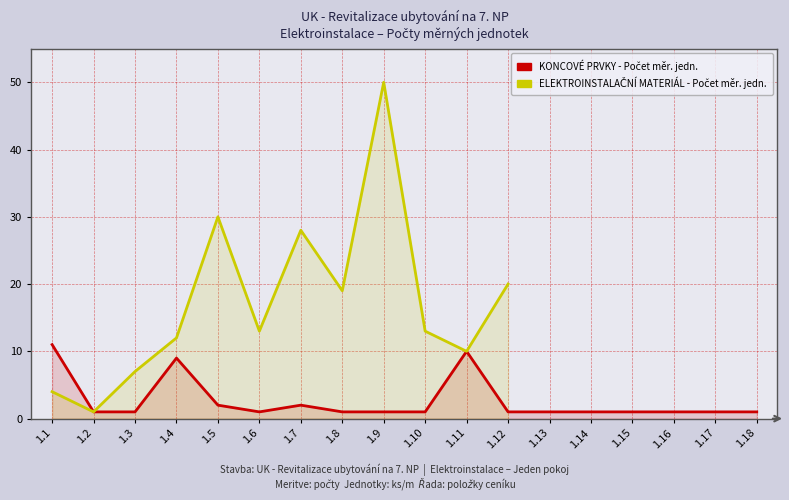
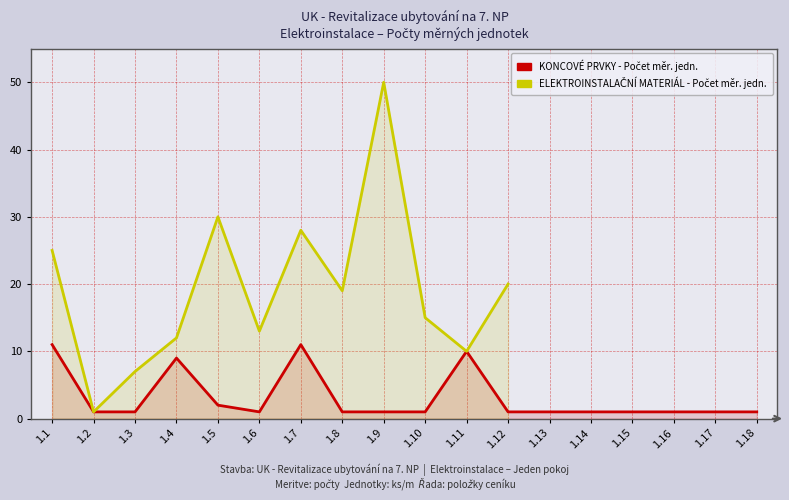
  {
    "KONCOVÉ PRVKY - Počet měr. jedn.": {
      "1.1": 11,
      "1.3": 1,
      "1.4": 9,
      "1.5": 2,
      "1.6": 1,
-     "1.7": 2,
+     "1.7": 11,
      "1.8": 1,
      "1.9": 1,
      "1.10": 1,
      "1.12": 1,
      "1.13": 1,
      "1.14": 1,
      "1.15": 1,
      "1.16": 1,
      "1.17": 1,
      "1.18": 1
    },
    "ELEKTROINSTALAČNÍ MATERIÁL - Počet měr. jedn.": {
-     "1.1": 4,
+     "1.1": 25,
      "1.3": 7,
      "1.4": 12,
      "1.5": 30,
      "1.6": 13,
      "1.7": 28,
      "1.8": 19,
      "1.9": 50,
-     "1.10": 13,
+     "1.10": 15,
      "1.12": 20
    }
  }
